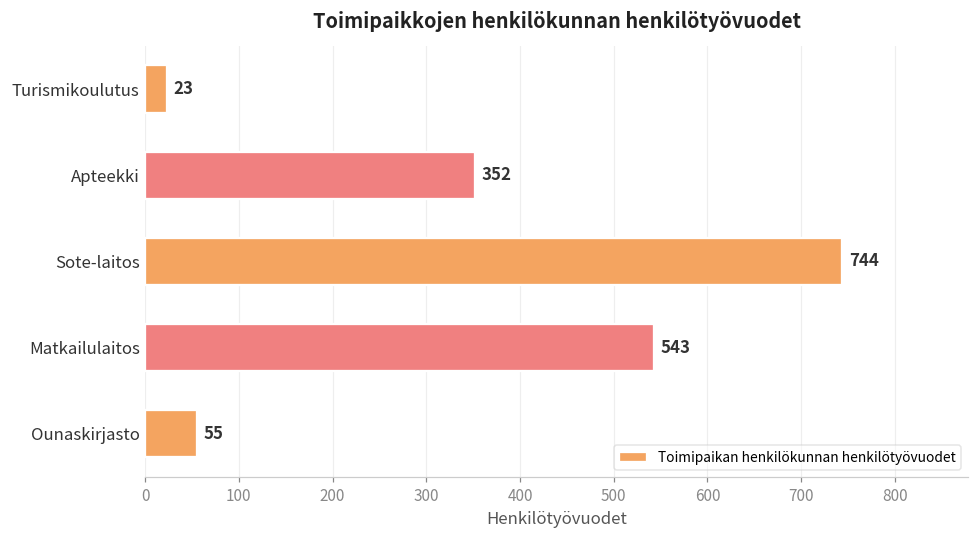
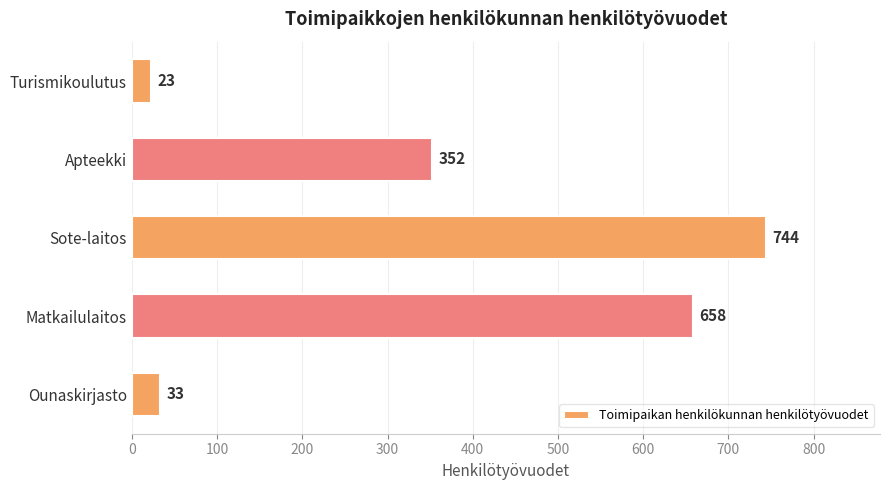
  {
    "Turismikoulutus": 23,
    "Apteekki": 352,
    "Sote-laitos": 744,
-   "Matkailulaitos": 543,
-   "Ounaskirjasto": 55
+   "Matkailulaitos": 658,
+   "Ounaskirjasto": 33
  }
